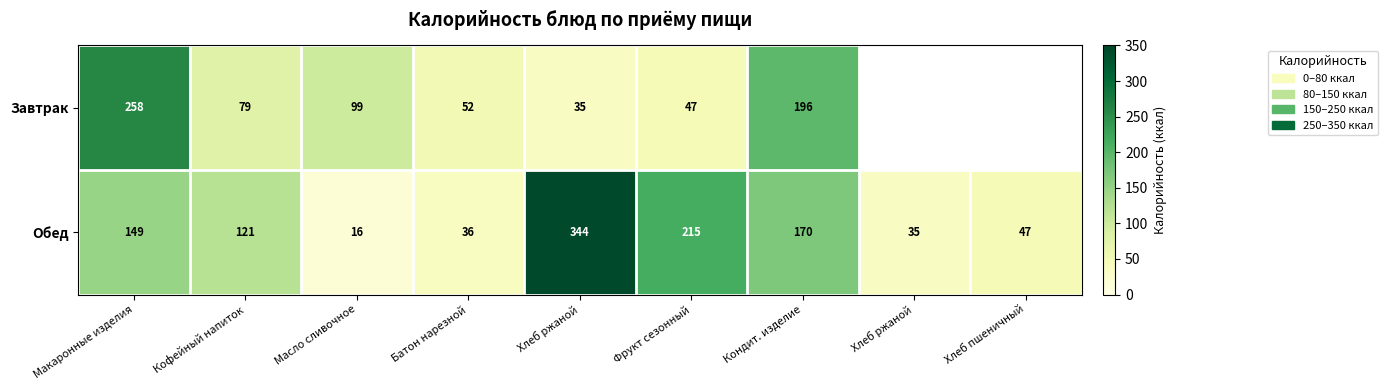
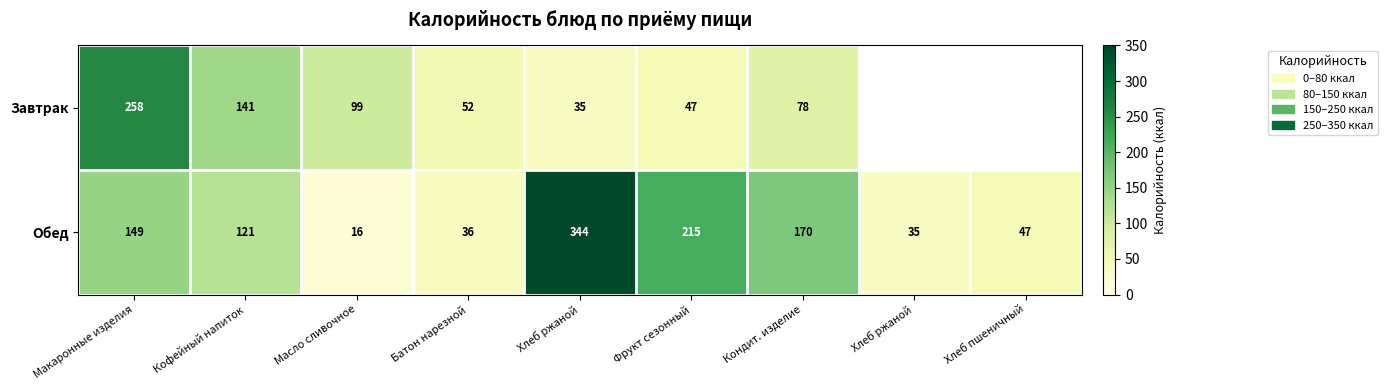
  {
    "Завтрак": {
      "Макаронные изделия": 258,
-     "Кофейный напиток": 79,
+     "Кофейный напиток": 141,
      "Масло сливочное": 99,
      "Батон нарезной": 52,
      "Хлеб ржаной": 35,
      "Фрукт сезонный": 47,
-     "Кондит. изделие": 196
+     "Кондит. изделие": 78
    },
    "Обед": {
      "Макаронные изделия": 149,
      "Кофейный напиток": 121,
      "Масло сливочное": 16,
      "Батон нарезной": 36,
      "Фрукт сезонный": 215,
      "Кондит. изделие": 170,
      "Хлеб пшеничный": 47
    }
  }
